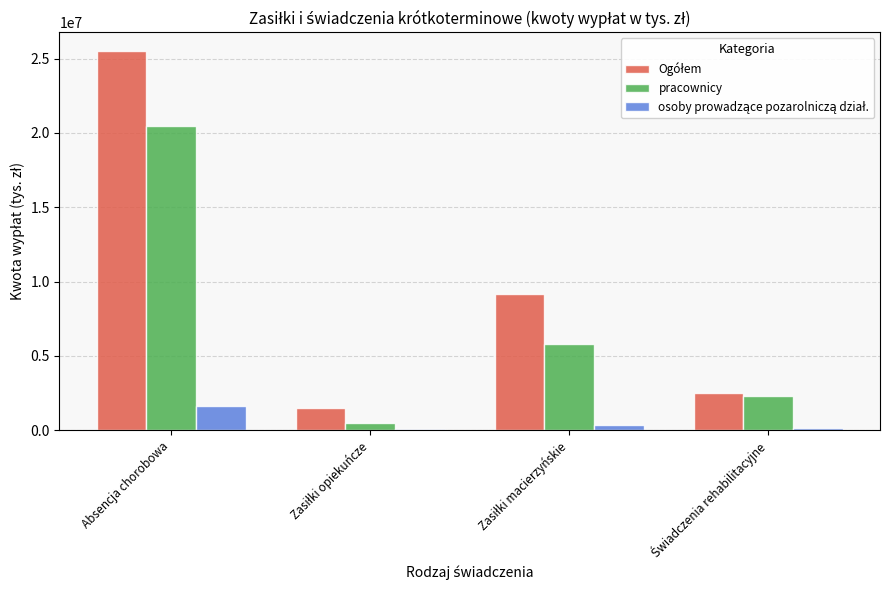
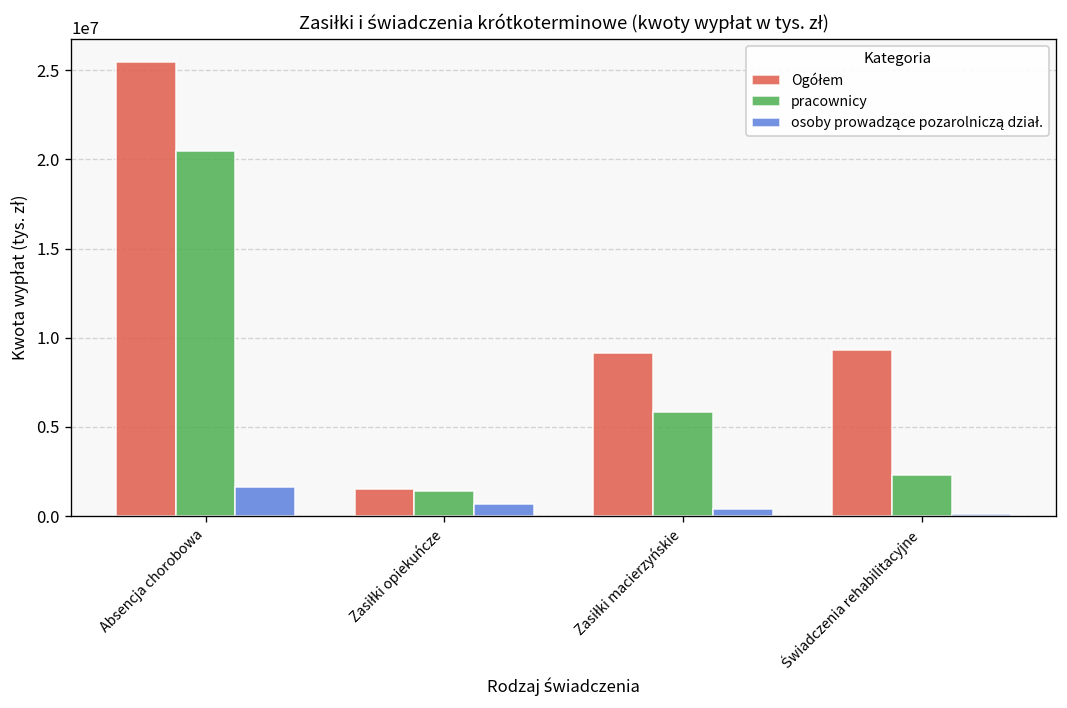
  {
    "Ogółem": {
      "Absencja chorobowa": 25500000,
      "Zasiłki opiekuńcze": 1500000,
      "Zasiłki macierzyńskie": 9100000,
-     "Świadczenia rehabilitacyjne": 2500000
+     "Świadczenia rehabilitacyjne": 9300000
    },
    "pracownicy": {
      "Absencja chorobowa": 20500000,
-     "Zasiłki opiekuńcze": 500000,
+     "Zasiłki opiekuńcze": 1400000,
      "Zasiłki macierzyńskie": 5800000,
      "Świadczenia rehabilitacyjne": 2300000
    },
    "osoby prowadzące pozarolniczą dział.": {
      "Absencja chorobowa": 1600000,
-     "Zasiłki opiekuńcze": 100000,
+     "Zasiłki opiekuńcze": 700000,
      "Zasiłki macierzyńskie": 400000
    }
  }
